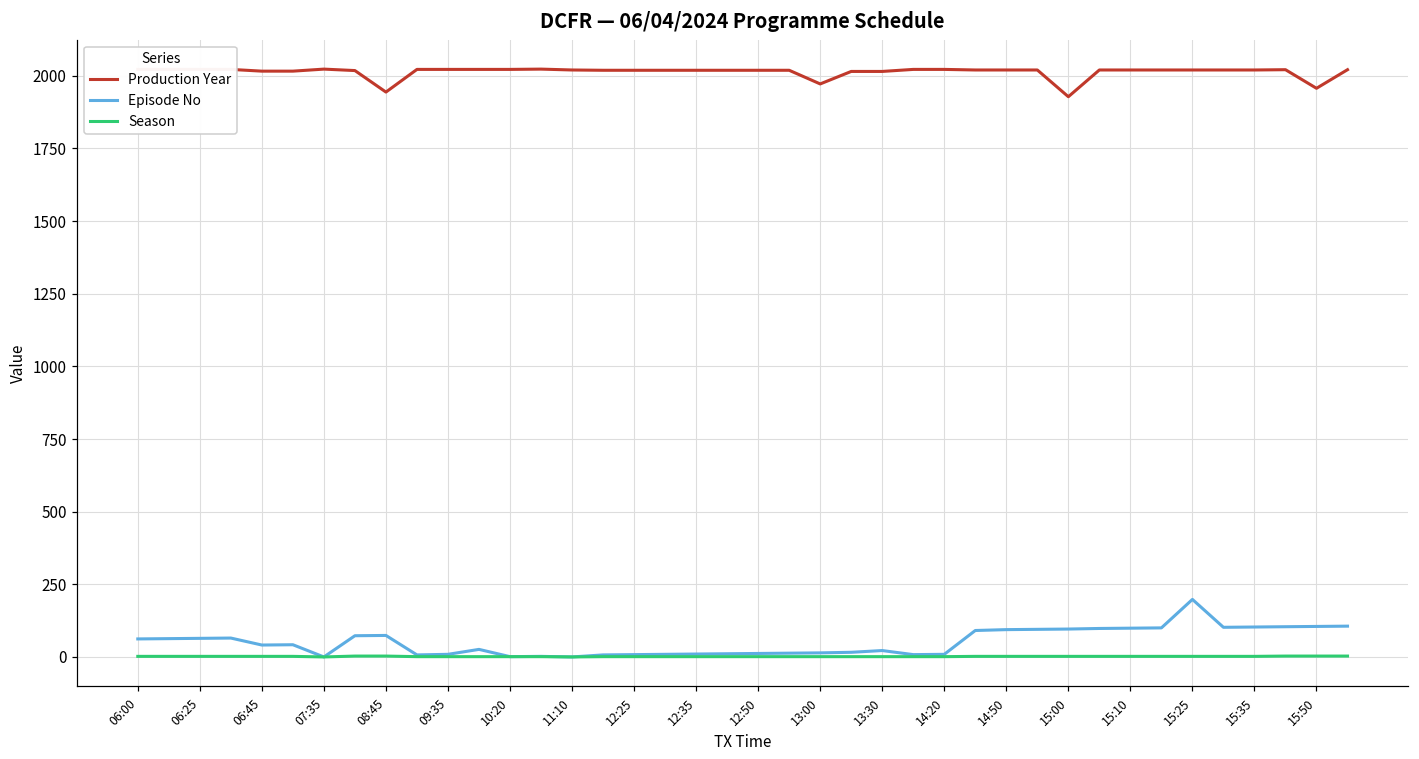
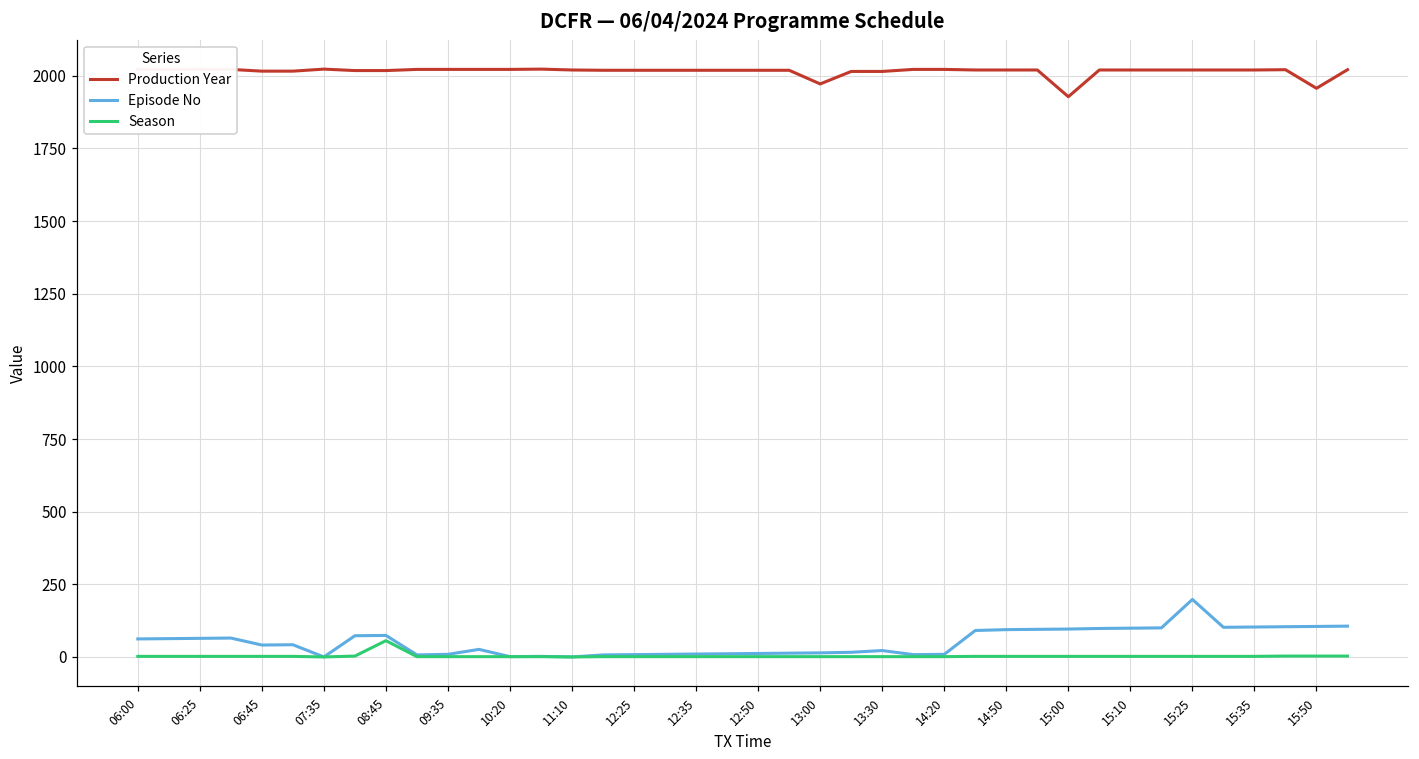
  {
    "Production Year": {
      "06:45": 2020,
      "07:35": 2020,
-     "08:45": 1940,
+     "08:45": 2020,
      "09:35": 2020,
      "10:20": 2020,
      "11:10": 2020,
      "12:25": 2020,
      "12:35": 2020,
      "12:50": 2020,
      "13:00": 1970,
      "13:30": 2020,
      "14:20": 2020,
      "14:50": 2020,
      "15:00": 1930,
      "15:10": 2020,
      "15:25": 2020,
      "15:35": 2020,
      "15:50": 1960
    },
    "Episode No": {
      "06:00": 60,
      "06:25": 60,
      "06:45": 40,
      "08:45": 70,
      "12:50": 10,
      "13:00": 10,
      "13:30": 20,
      "14:50": 90,
      "15:00": 100,
      "15:10": 100,
      "15:25": 200,
      "15:35": 100,
      "15:50": 110
    },
    "Season": {
      "06:00": 0,
      "06:25": 0,
      "06:45": 0,
-     "08:45": 0,
+     "08:45": 60,
      "12:50": 0,
      "13:00": 0,
      "13:30": 0,
      "14:50": 0,
      "15:00": 0,
      "15:10": 0,
      "15:25": 0,
      "15:35": 0,
      "15:50": 0
    }
  }
